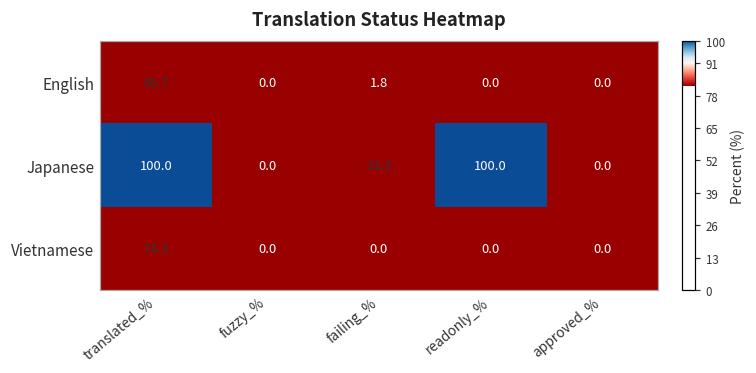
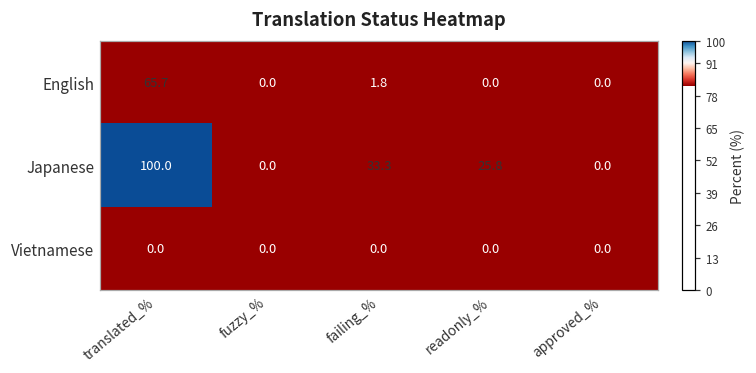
  {
    "English": {
      "translated_%": 65.7,
      "fuzzy_%": 0.0,
      "failing_%": 1.8,
      "readonly_%": 0.0,
      "approved_%": 0.0
    },
    "Japanese": {
      "translated_%": 100.0,
      "fuzzy_%": 0.0,
      "failing_%": 33.3,
-     "readonly_%": 100.0,
+     "readonly_%": 25.8,
      "approved_%": 0.0
    },
    "Vietnamese": {
-     "translated_%": 74.3,
+     "translated_%": 0.0,
      "fuzzy_%": 0.0,
      "failing_%": 0.0,
      "readonly_%": 0.0,
      "approved_%": 0.0
    }
  }
